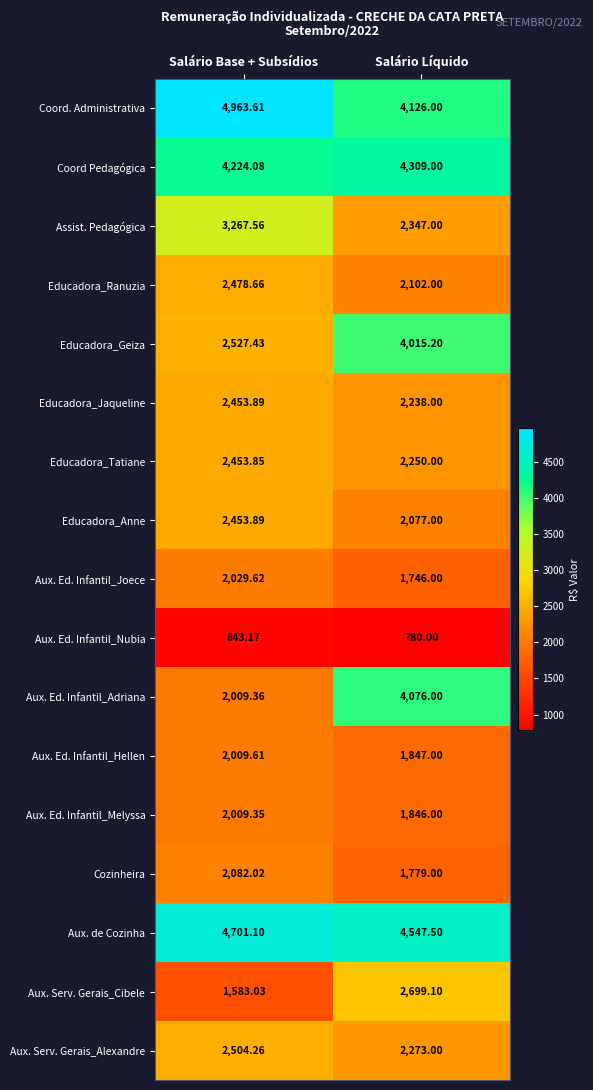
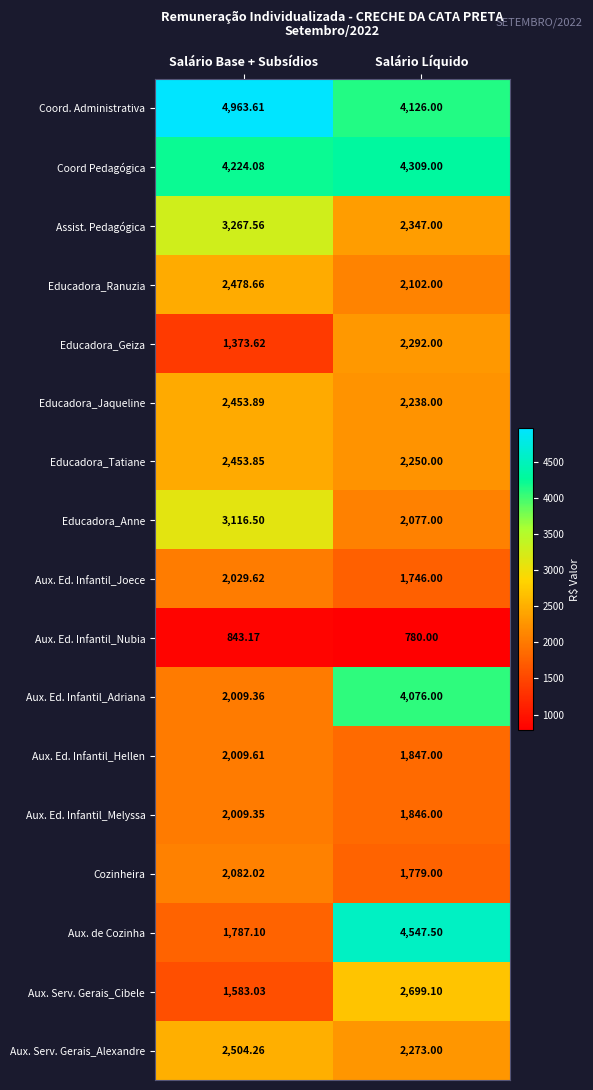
  {
    "Coord. Administrativa": {
      "Salário Base + Subsídios": "4,963.61",
      "Salário Líquido": "4,126.00"
    },
    "Coord Pedagógica": {
      "Salário Base + Subsídios": "4,224.08",
      "Salário Líquido": "4,309.00"
    },
    "Assist. Pedagógica": {
      "Salário Base + Subsídios": "3,267.56",
      "Salário Líquido": "2,347.00"
    },
    "Educadora_Ranuzia": {
      "Salário Base + Subsídios": "2,478.66",
      "Salário Líquido": "2,102.00"
    },
    "Educadora_Geiza": {
-     "Salário Base + Subsídios": "2,527.43",
-     "Salário Líquido": "4,015.20"
+     "Salário Base + Subsídios": "1,373.62",
+     "Salário Líquido": "2,292.00"
    },
    "Educadora_Jaqueline": {
      "Salário Base + Subsídios": "2,453.89",
      "Salário Líquido": "2,238.00"
    },
    "Educadora_Tatiane": {
      "Salário Base + Subsídios": "2,453.85",
      "Salário Líquido": "2,250.00"
    },
    "Educadora_Anne": {
-     "Salário Base + Subsídios": "2,453.89",
+     "Salário Base + Subsídios": "3,116.50",
      "Salário Líquido": "2,077.00"
    },
    "Aux. Ed. Infantil_Joece": {
      "Salário Base + Subsídios": "2,029.62",
      "Salário Líquido": "1,746.00"
    },
    "Aux. Ed. Infantil_Nubia": {
      "Salário Base + Subsídios": "843.17",
      "Salário Líquido": "780.00"
    },
    "Aux. Ed. Infantil_Adriana": {
      "Salário Base + Subsídios": "2,009.36",
      "Salário Líquido": "4,076.00"
    },
    "Aux. Ed. Infantil_Hellen": {
      "Salário Base + Subsídios": "2,009.61",
      "Salário Líquido": "1,847.00"
    },
    "Aux. Ed. Infantil_Melyssa": {
      "Salário Base + Subsídios": "2,009.35",
      "Salário Líquido": "1,846.00"
    },
    "Cozinheira": {
      "Salário Base + Subsídios": "2,082.02",
      "Salário Líquido": "1,779.00"
    },
    "Aux. de Cozinha": {
-     "Salário Base + Subsídios": "4,701.10",
+     "Salário Base + Subsídios": "1,787.10",
      "Salário Líquido": "4,547.50"
    },
    "Aux. Serv. Gerais_Cibele": {
      "Salário Base + Subsídios": "1,583.03",
      "Salário Líquido": "2,699.10"
    },
    "Aux. Serv. Gerais_Alexandre": {
      "Salário Base + Subsídios": "2,504.26",
      "Salário Líquido": "2,273.00"
    }
  }
